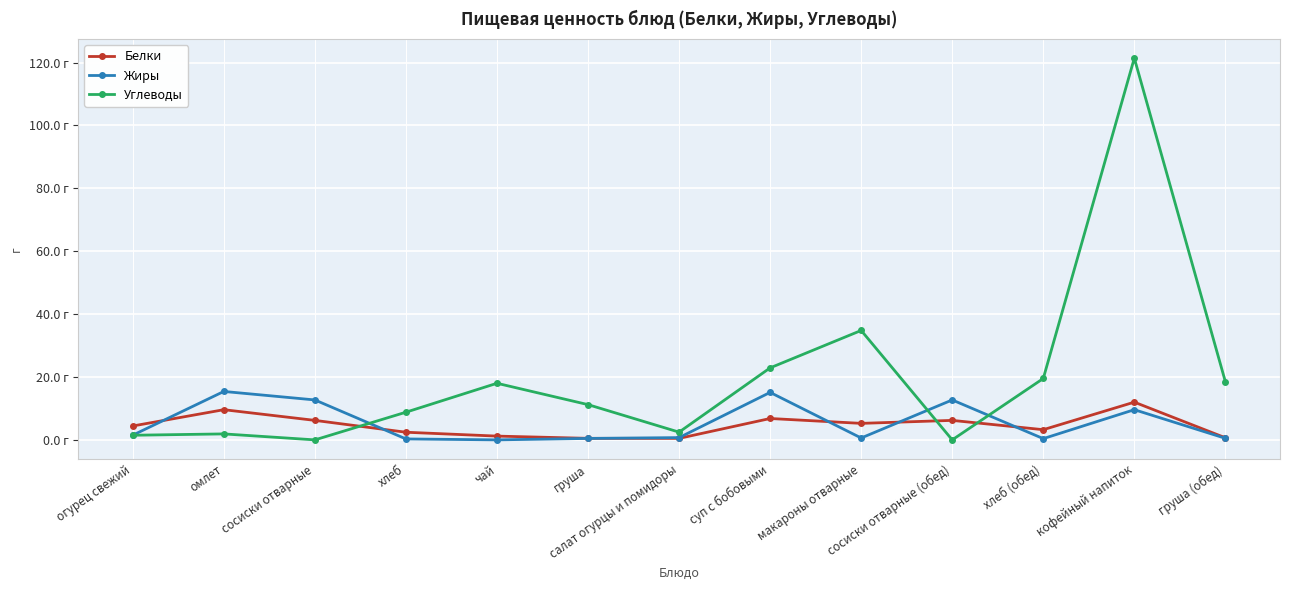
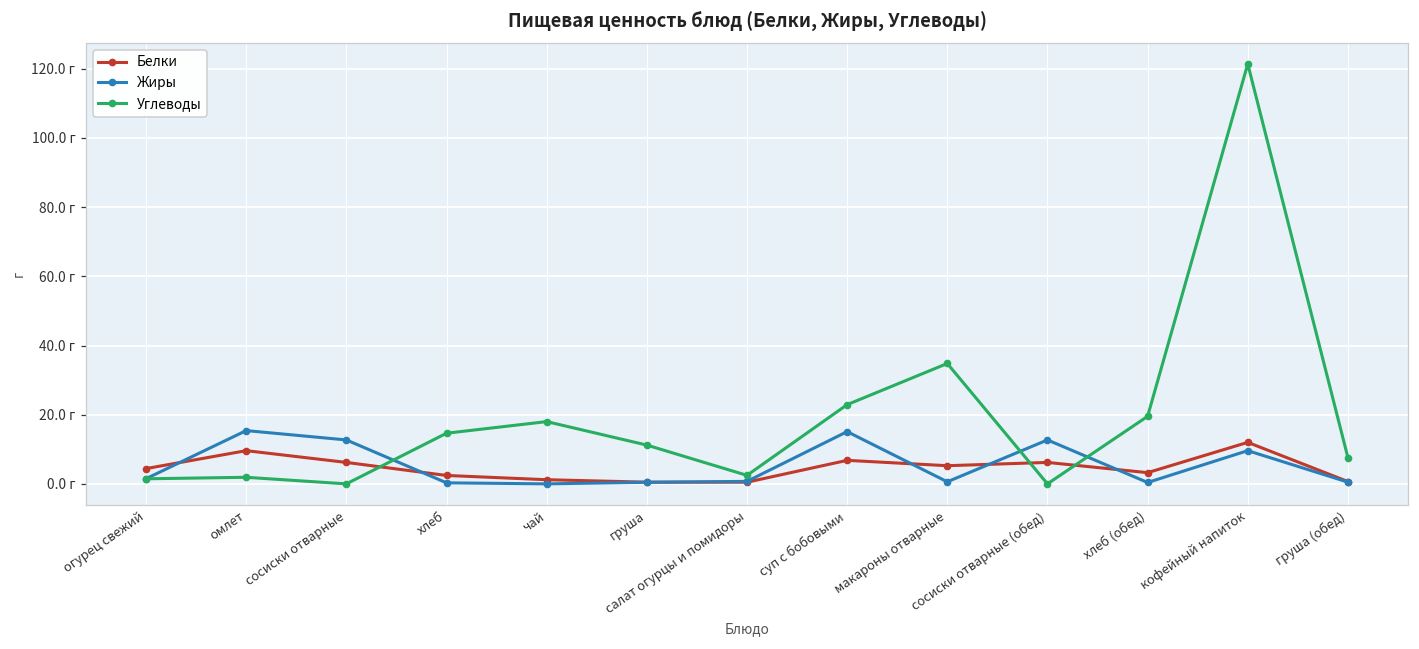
  {
    "Белки": {
      "огурец свежий": "4 г",
      "омлет": "10 г",
      "сосиски отварные": "6 г",
      "хлеб": "2 г",
      "чай": "1 г",
      "суп с бобовыми": "7 г",
      "макароны отварные": "5 г",
      "сосиски отварные (обед)": "6 г",
      "хлеб (обед)": "3 г",
      "кофейный напиток": "12 г"
    },
    "Жиры": {
      "омлет": "15 г",
      "сосиски отварные": "13 г",
      "хлеб": "0 г",
      "чай": "0 г",
      "суп с бобовыми": "15 г",
      "макароны отварные": "1 г",
      "сосиски отварные (обед)": "13 г",
      "хлеб (обед)": "0 г",
      "кофейный напиток": "10 г"
    },
    "Углеводы": {
      "омлет": "2 г",
      "сосиски отварные": "0 г",
-     "хлеб": "9 г",
+     "хлеб": "15 г",
      "чай": "18 г",
      "груша": "11 г",
      "салат огурцы и помидоры": "2 г",
      "суп с бобовыми": "23 г",
      "макароны отварные": "35 г",
      "сосиски отварные (обед)": "0 г",
      "хлеб (обед)": "20 г",
      "кофейный напиток": "121 г",
-     "груша (обед)": "19 г"
+     "груша (обед)": "8 г"
    }
  }
